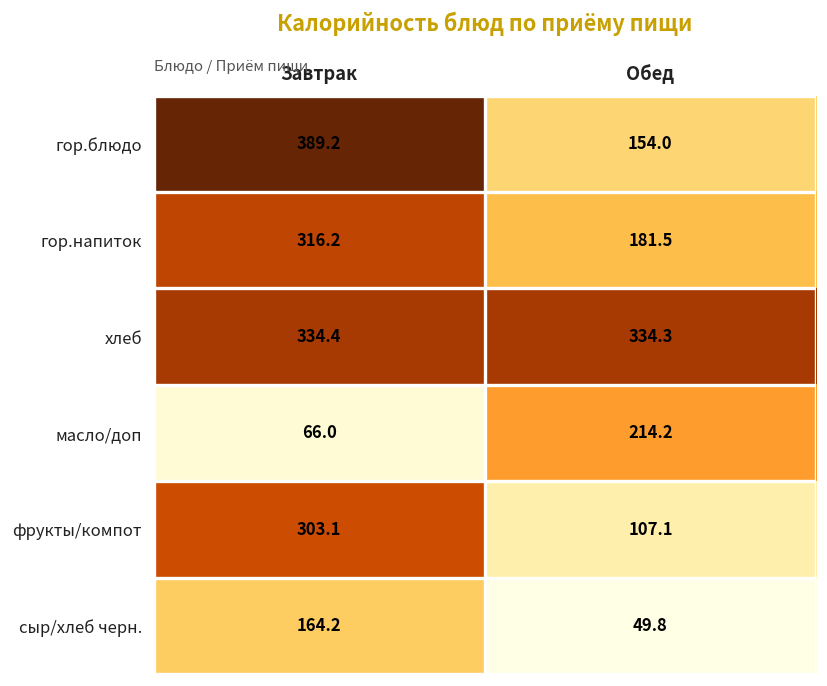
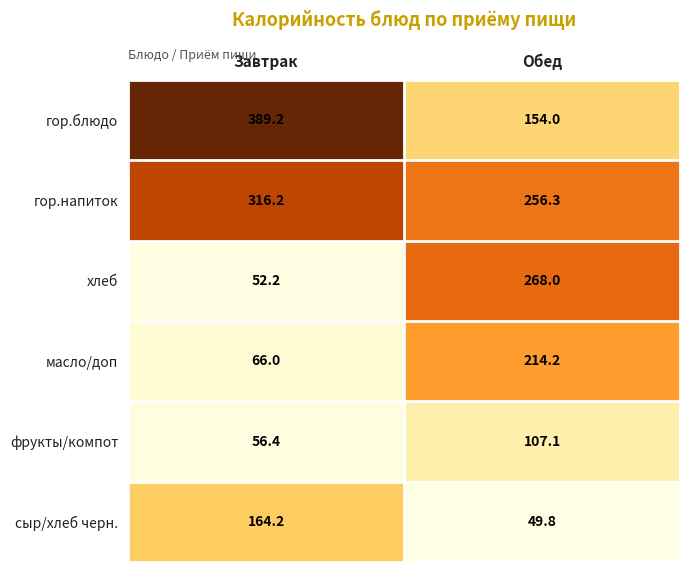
  {
    "гор.блюдо": {
      "Завтрак": 389.2,
      "Обед": 154.0
    },
    "гор.напиток": {
      "Завтрак": 316.2,
-     "Обед": 181.5
+     "Обед": 256.3
    },
    "хлеб": {
-     "Завтрак": 334.4,
-     "Обед": 334.3
+     "Завтрак": 52.2,
+     "Обед": 268.0
    },
    "масло/доп": {
      "Завтрак": 66.0,
      "Обед": 214.2
    },
    "фрукты/компот": {
-     "Завтрак": 303.1,
+     "Завтрак": 56.4,
      "Обед": 107.1
    },
    "сыр/хлеб черн.": {
      "Завтрак": 164.2,
      "Обед": 49.8
    }
  }
